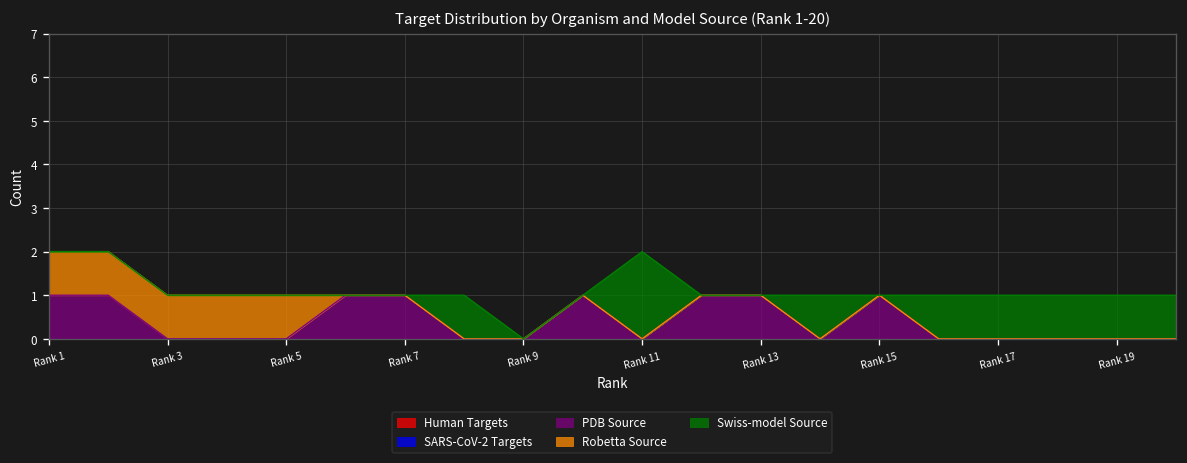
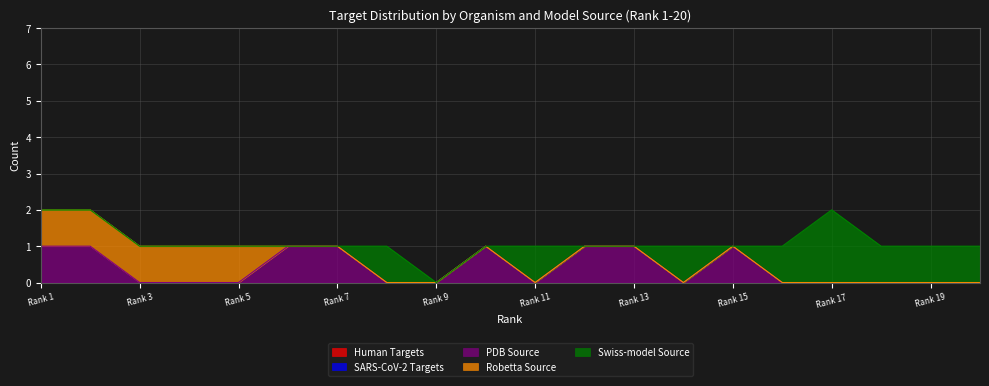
  {
    "SARS-CoV-2 Targets": {
      "Rank 1": 0,
      "Rank 7": 0,
      "Rank 13": 0,
      "Rank 15": 0
    },
    "PDB Source": {
      "Rank 1": 1
    },
    "Swiss-model Source": {
-     "Rank 11": 2,
-     "Rank 17": 1,
+     "Rank 11": 1,
+     "Rank 17": 2,
      "Rank 19": 1
    }
  }
